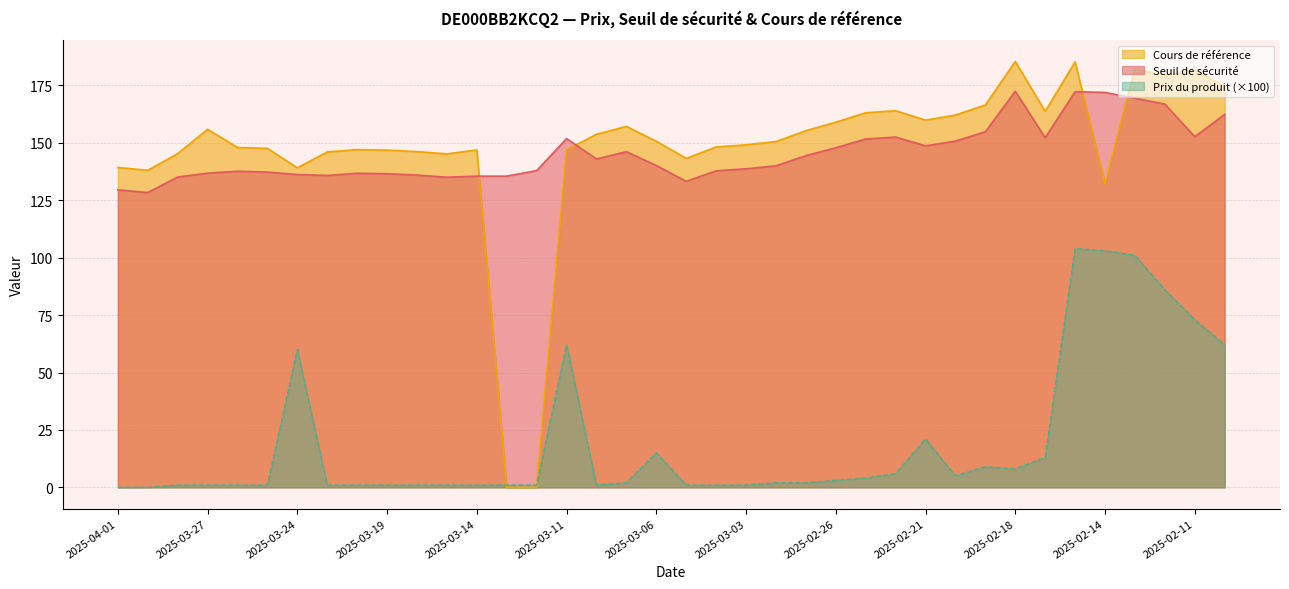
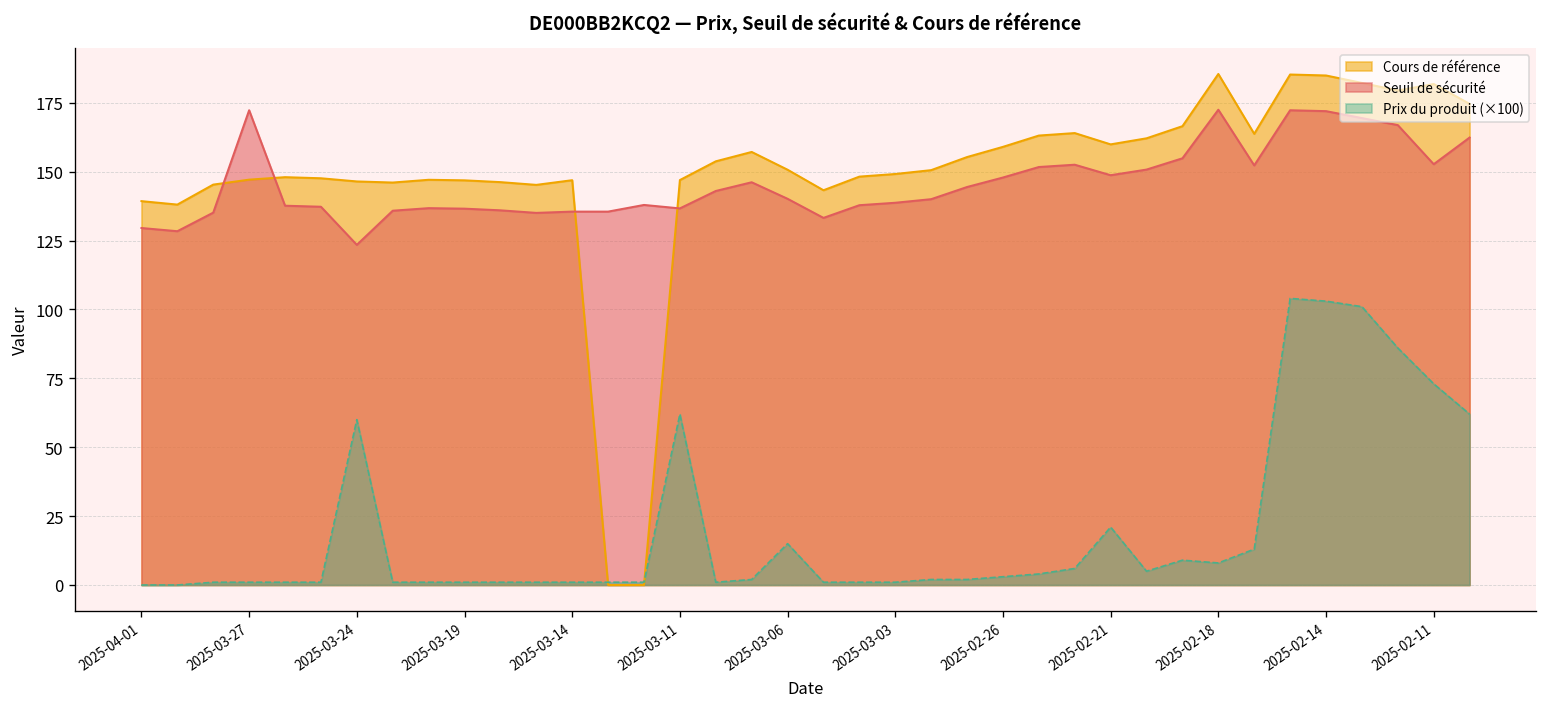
  {
    "Cours de référence": {
      "2025-04-01": 139,
-     "2025-03-27": 156,
-     "2025-03-24": 139,
+     "2025-03-27": 147,
+     "2025-03-24": 146,
      "2025-03-19": 147,
      "2025-03-14": 147,
      "2025-03-11": 147,
      "2025-03-06": 151,
      "2025-03-03": 149,
      "2025-02-26": 159,
      "2025-02-21": 160,
-     "2025-02-14": 132
+     "2025-02-14": 185
    },
    "Seuil de sécurité": {
      "2025-04-01": 130,
-     "2025-03-27": 137,
-     "2025-03-24": 136,
+     "2025-03-27": 172,
+     "2025-03-24": 123,
      "2025-03-19": 137,
      "2025-03-14": 136,
-     "2025-03-11": 152,
+     "2025-03-11": 137,
      "2025-03-06": 140,
      "2025-03-03": 139,
      "2025-02-26": 148,
      "2025-02-21": 149,
      "2025-02-14": 172,
      "2025-02-11": 153
    },
    "Prix du produit (×100)": {
      "2025-04-01": 0,
      "2025-03-27": 1,
      "2025-03-24": 60,
      "2025-03-19": 1,
      "2025-03-14": 1,
      "2025-03-11": 62,
      "2025-03-06": 15,
      "2025-03-03": 1,
      "2025-02-26": 3,
      "2025-02-21": 21,
      "2025-02-14": 103,
      "2025-02-11": 73
    }
  }
